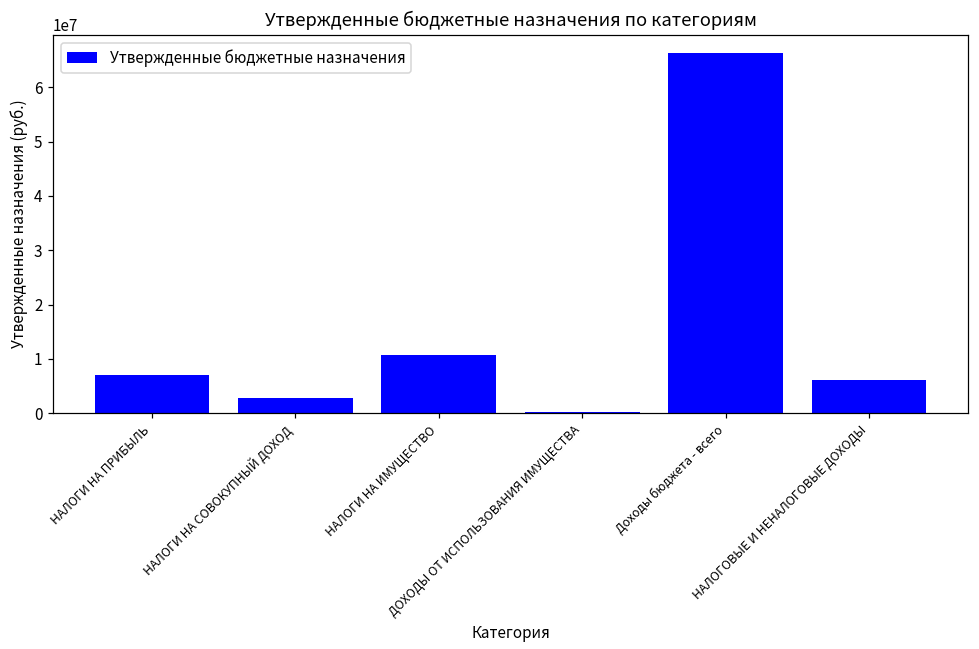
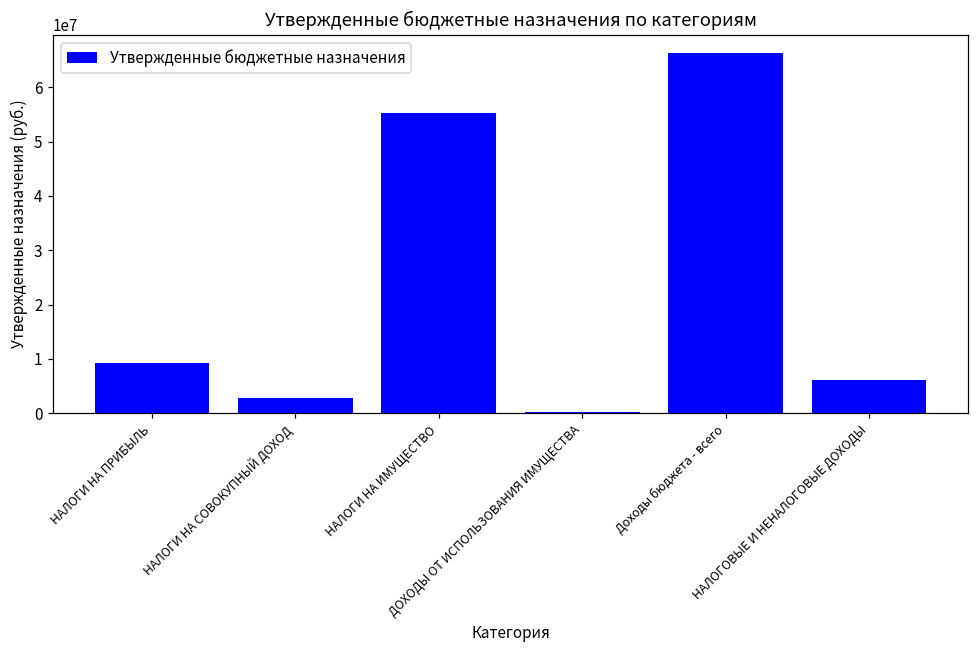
  {
-   "НАЛОГИ НА ПРИБЫЛЬ": 7000000,
+   "НАЛОГИ НА ПРИБЫЛЬ": 9000000,
    "НАЛОГИ НА СОВОКУПНЫЙ ДОХОД": 3000000,
-   "НАЛОГИ НА ИМУЩЕСТВО": 11000000,
+   "НАЛОГИ НА ИМУЩЕСТВО": 55000000,
    "Доходы бюджета - всего": 66000000,
    "НАЛОГОВЫЕ И НЕНАЛОГОВЫЕ ДОХОДЫ": 6000000
  }
